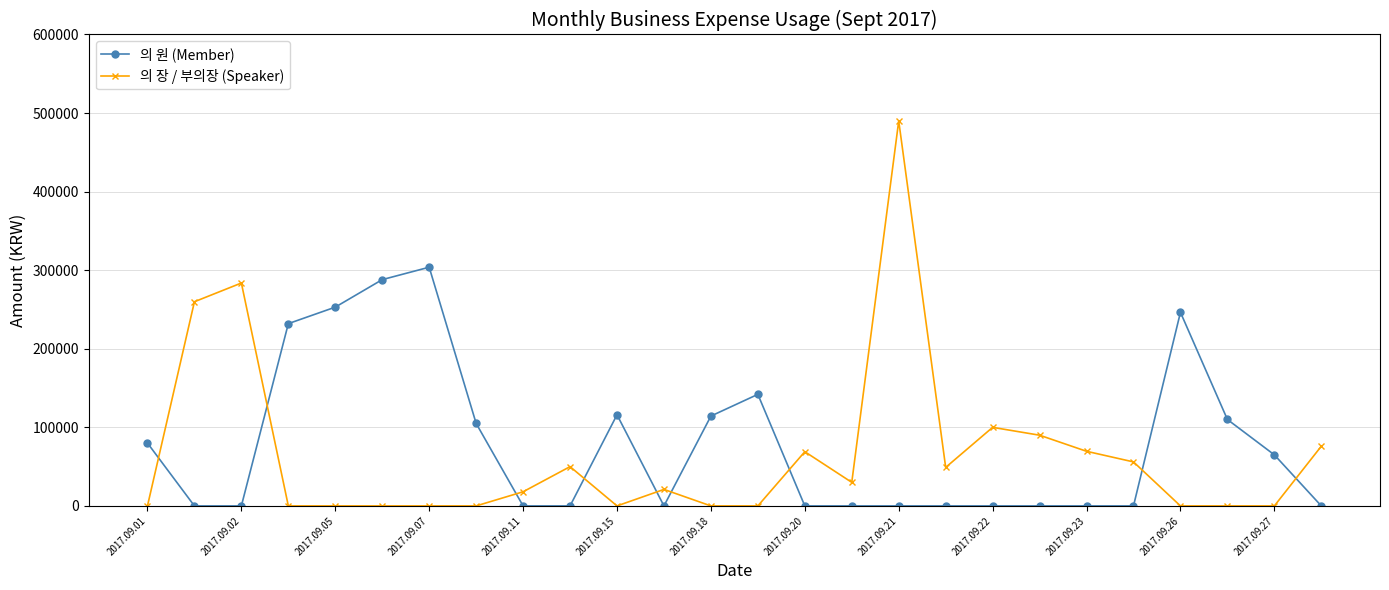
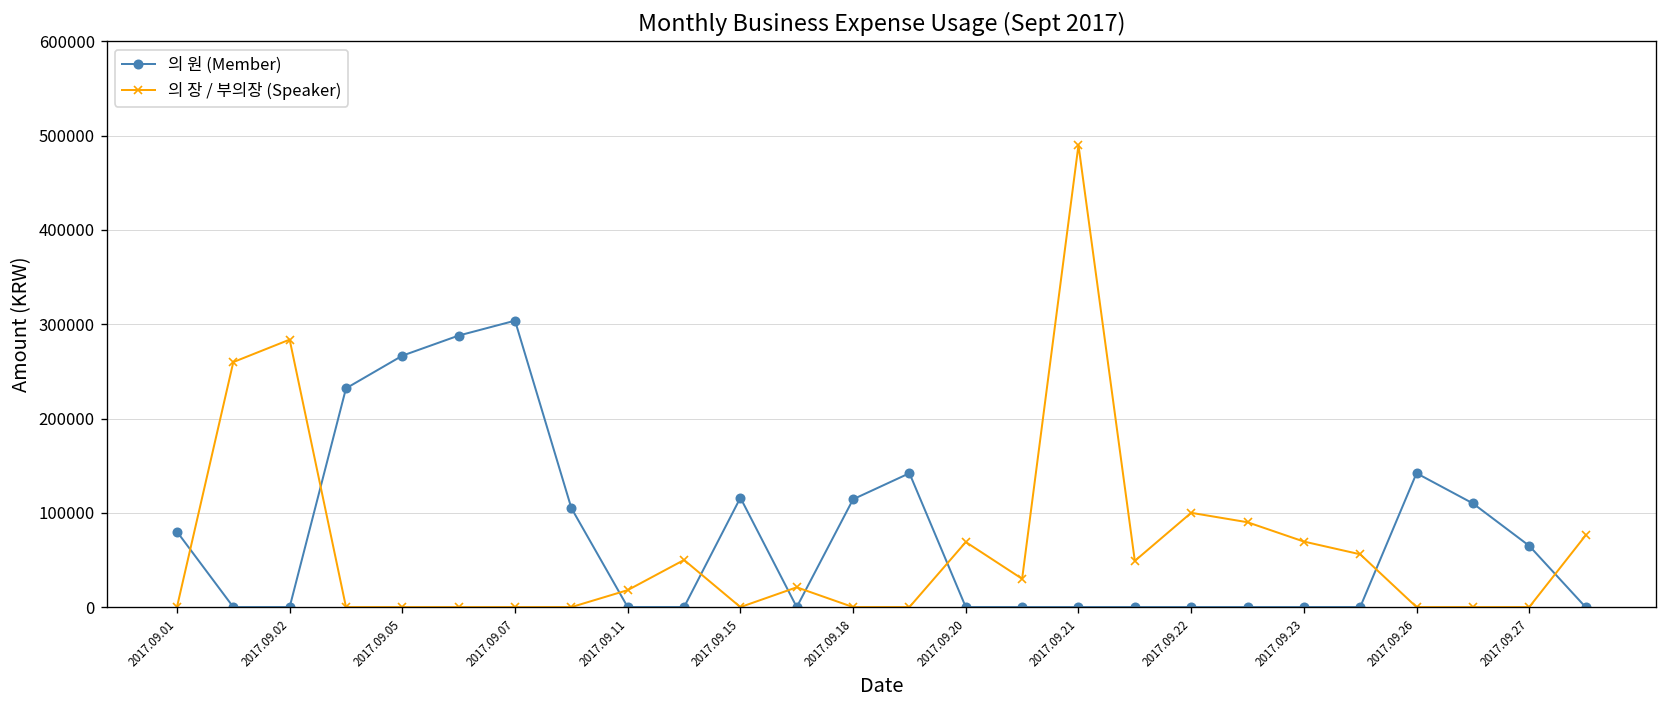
  {
    "의 원 (Member)": {
      "2017.09.02": 0,
-     "2017.09.05": 250000,
+     "2017.09.05": 270000,
      "2017.09.07": 300000,
      "2017.09.18": 110000,
      "2017.09.23": 0,
-     "2017.09.26": 250000
+     "2017.09.26": 140000
    },
    "의 장 / 부의장 (Speaker)": {
      "2017.09.02": 280000,
      "2017.09.05": 0,
      "2017.09.07": 0,
      "2017.09.18": 0,
      "2017.09.23": 70000,
      "2017.09.26": 0
    }
  }
